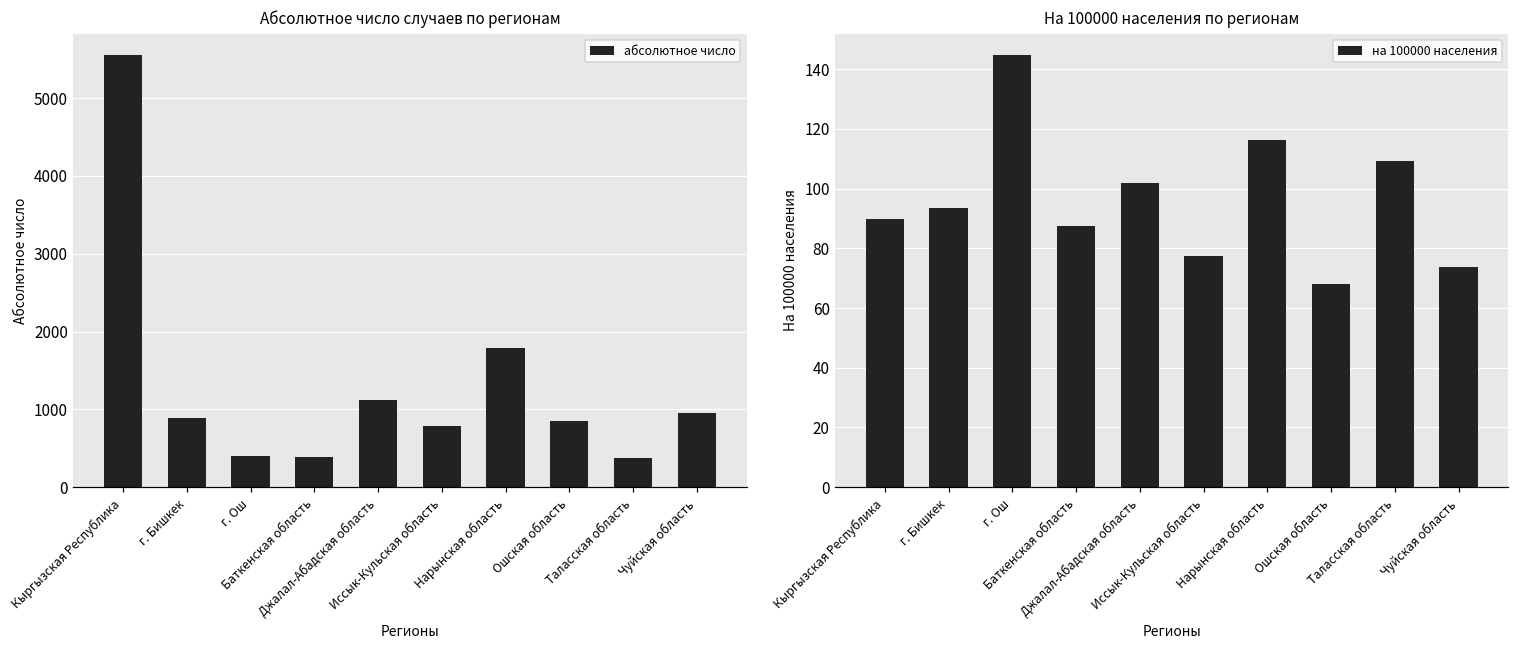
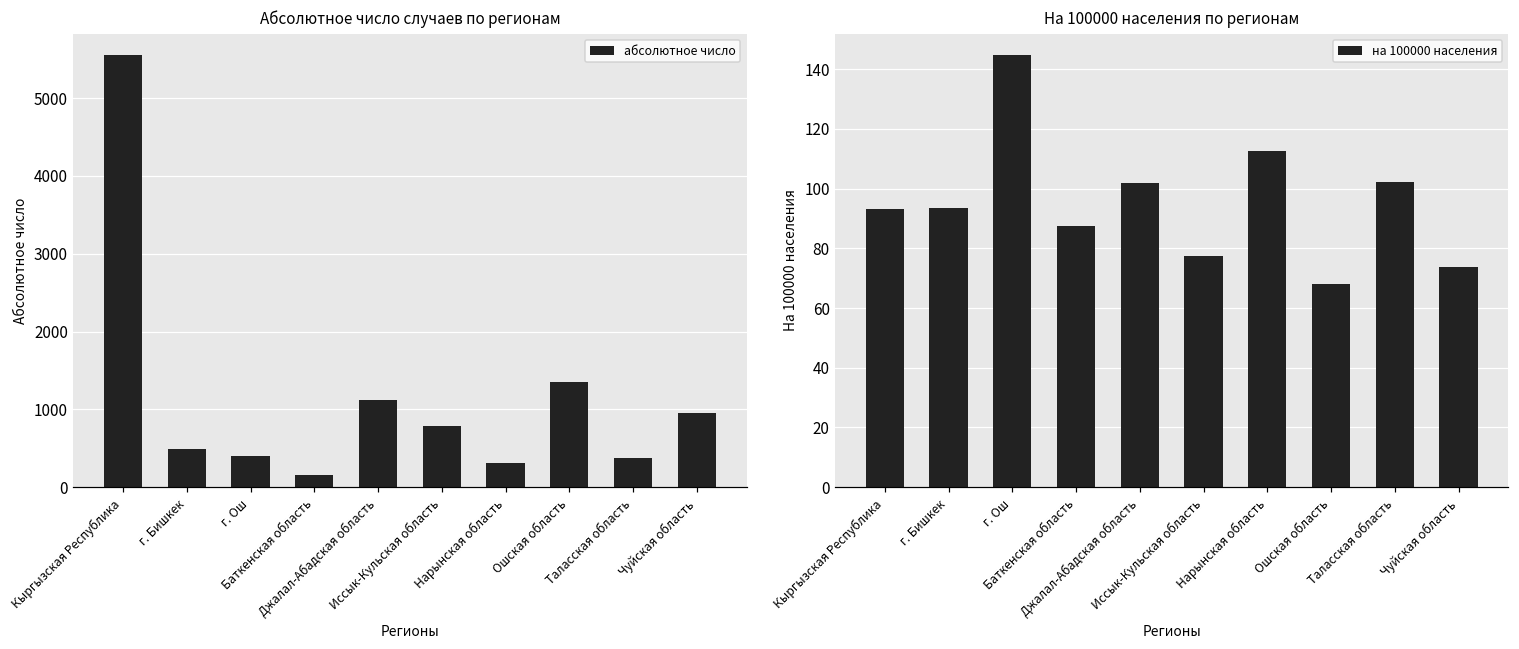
  {
    "Абсолютное число случаев по регионам": {
      "Кыргызская Республика": 5600,
-     "г. Бишкек": 900,
+     "г. Бишкек": 500,
      "г. Ош": 400,
-     "Баткенская область": 400,
+     "Баткенская область": 200,
      "Джалал-Абадская область": 1100,
      "Иссык-Кульская область": 800,
-     "Нарынская область": 1800,
-     "Ошская область": 800,
+     "Нарынская область": 300,
+     "Ошская область": 1400,
      "Таласская область": 400,
      "Чуйская область": 1000
    },
    "На 100000 населения по регионам": {
-     "Кыргызская Республика": 90,
+     "Кыргызская Республика": 93,
      "г. Бишкек": 93,
      "г. Ош": 145,
      "Баткенская область": 88,
      "Джалал-Абадская область": 102,
      "Иссык-Кульская область": 77,
-     "Нарынская область": 116,
+     "Нарынская область": 113,
      "Ошская область": 68,
-     "Таласская область": 109,
+     "Таласская область": 102,
      "Чуйская область": 74
    }
  }
